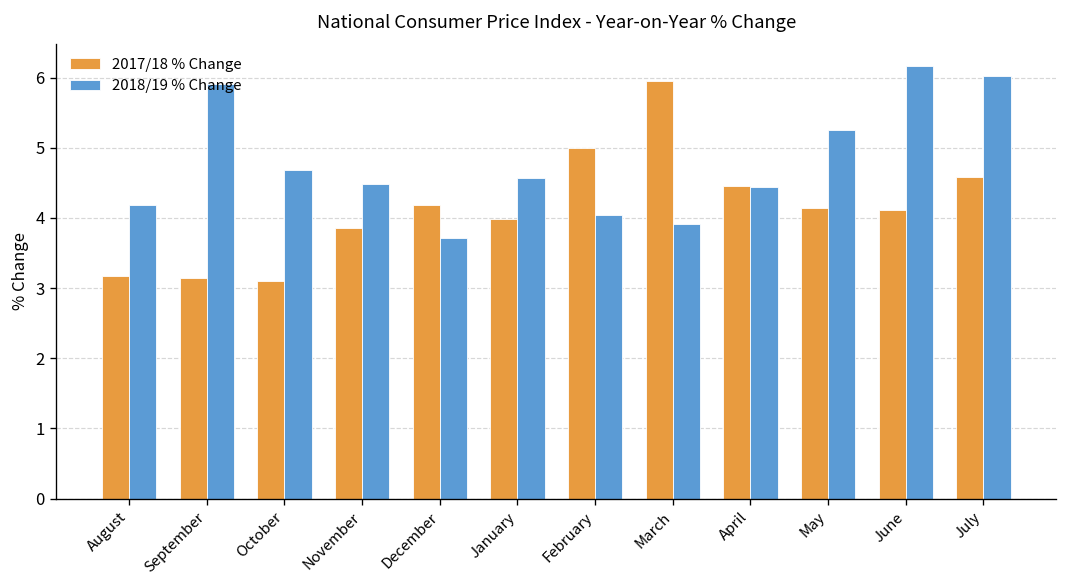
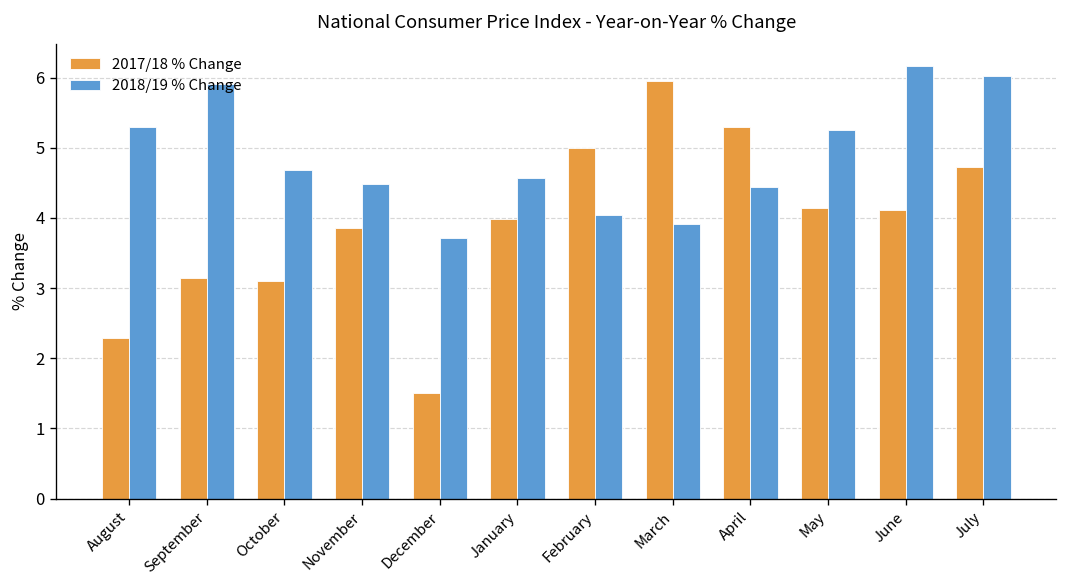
  {
    "2017/18 % Change": {
-     "August": 3.2,
+     "August": 2.3,
      "September": 3.1,
      "October": 3.1,
      "November": 3.8,
-     "December": 4.2,
+     "December": 1.5,
      "January": 4.0,
      "February": 5.0,
      "March": 6.0,
-     "April": 4.5,
+     "April": 5.3,
      "May": 4.1,
      "June": 4.1,
-     "July": 4.6
+     "July": 4.7
    },
    "2018/19 % Change": {
-     "August": 4.2,
+     "August": 5.3,
      "September": 5.9,
      "October": 4.7,
      "November": 4.5,
      "December": 3.7,
      "January": 4.6,
      "February": 4.0,
      "March": 3.9,
      "April": 4.4,
      "May": 5.3,
      "June": 6.2,
      "July": 6.0
    }
  }
